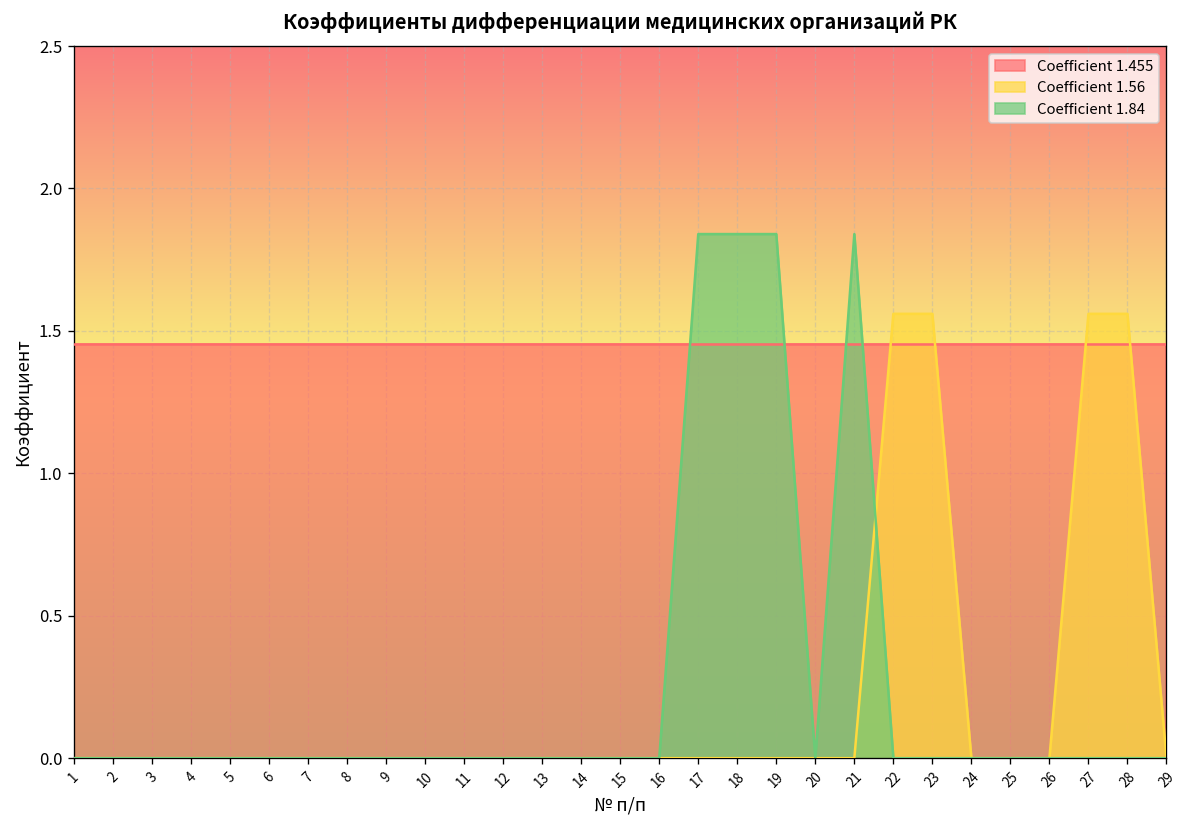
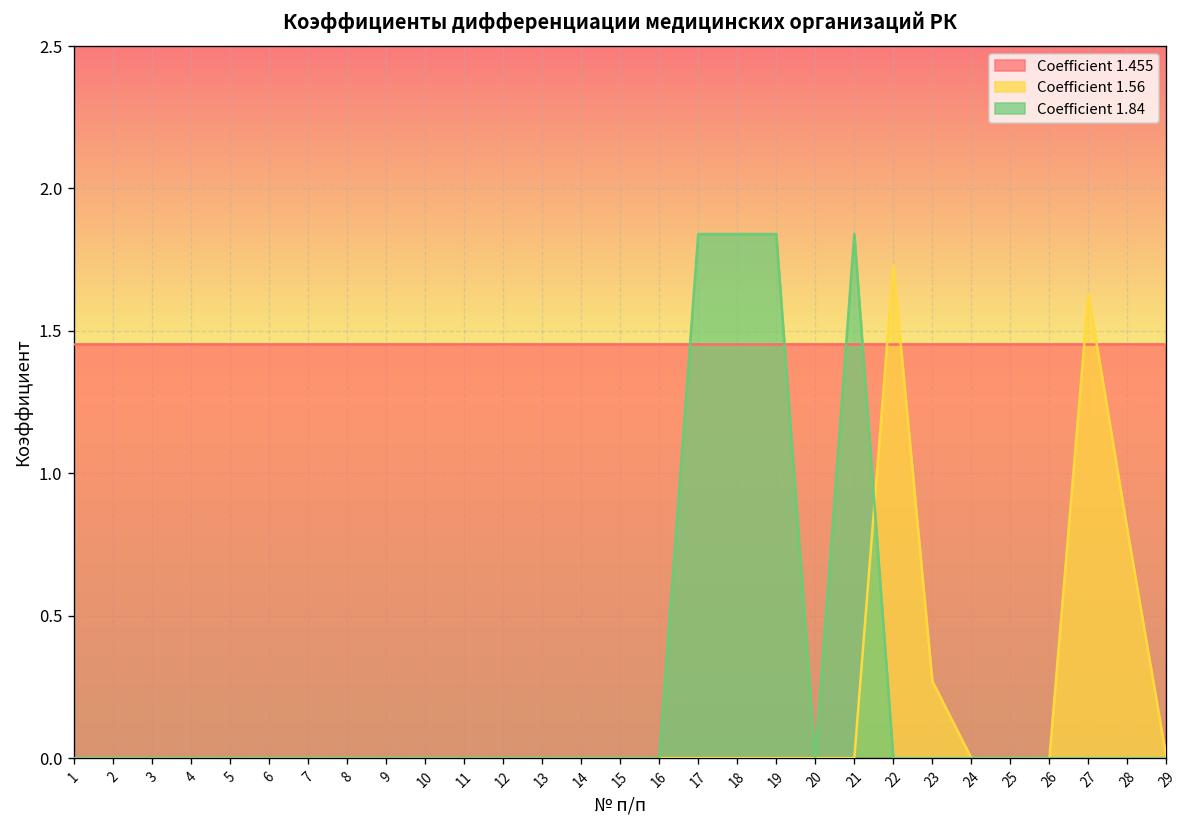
  {
    "Coefficient 1.455": {
      "1": 1.46,
      "2": 1.46,
      "3": 1.46,
      "4": 1.46,
      "5": 1.46,
      "6": 1.46,
      "7": 1.46,
      "8": 1.46,
      "9": 1.46,
      "10": 1.46,
      "11": 1.46,
      "12": 1.46,
      "13": 1.46,
      "14": 1.46,
      "15": 1.46,
      "16": 1.46,
      "17": 1.46,
      "18": 1.46,
      "19": 1.46,
      "20": 1.46,
      "21": 1.46,
      "22": 1.46,
      "23": 1.46,
      "24": 1.46,
      "25": 1.46,
      "26": 1.46,
      "27": 1.46,
      "28": 1.46,
      "29": 1.46
    },
    "Coefficient 1.56": {
      "17": 0.00,
      "18": 0.00,
      "19": 0.00,
      "21": 0.00,
-     "22": 1.56,
-     "23": 1.56,
-     "27": 1.56,
-     "28": 1.56
+     "22": 1.73,
+     "23": 0.27,
+     "27": 1.63,
+     "28": 0.80
    },
    "Coefficient 1.84": {
      "17": 1.84,
      "18": 1.84,
      "19": 1.84,
      "21": 1.84,
      "22": 0.00,
      "23": 0.00,
      "27": 0.00,
      "28": 0.00
    }
  }
